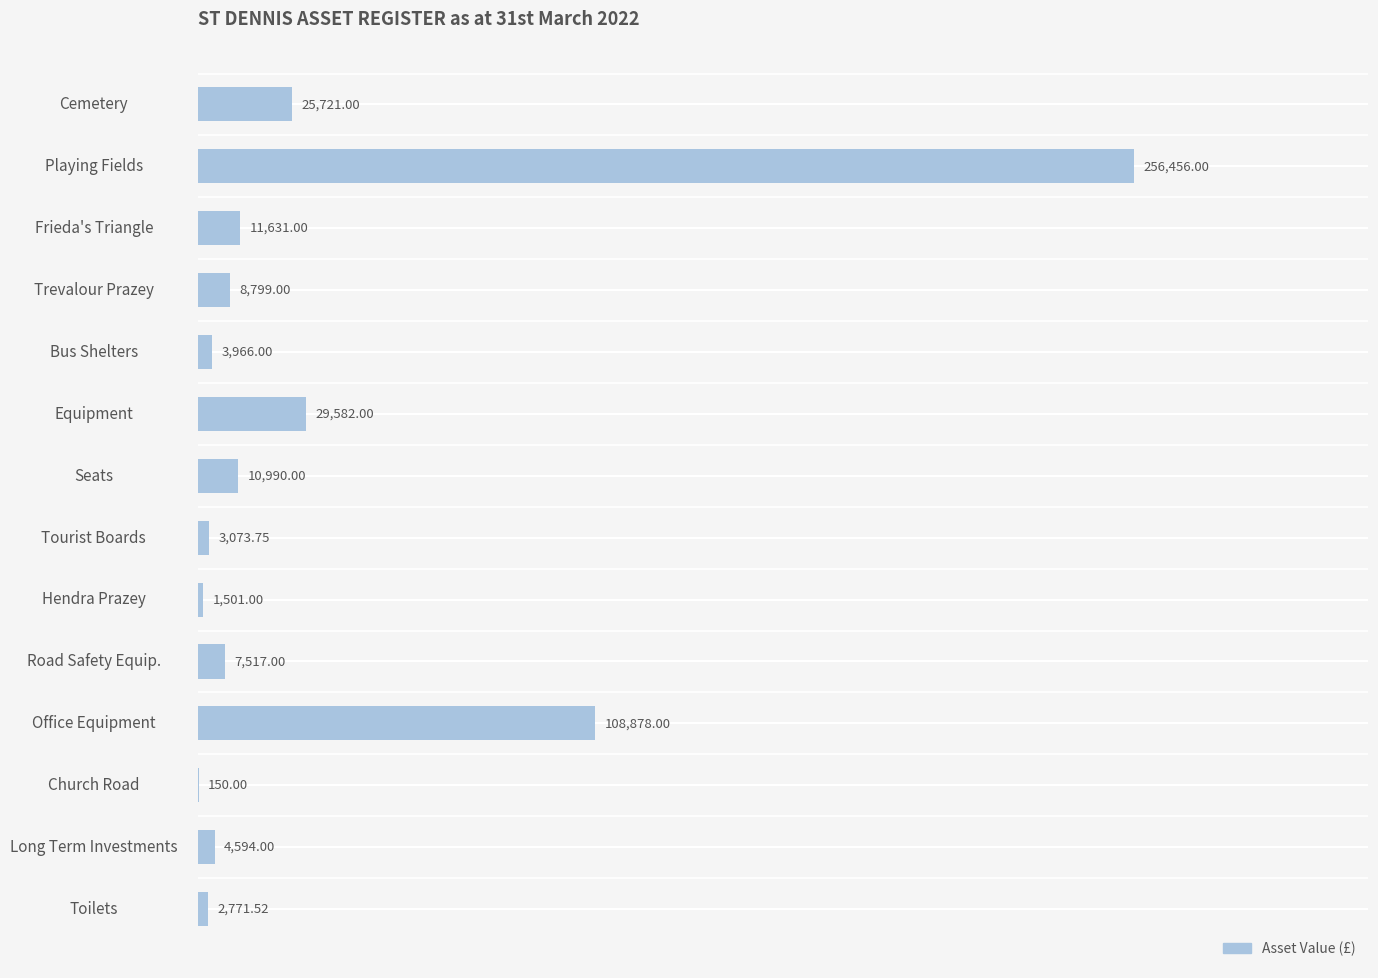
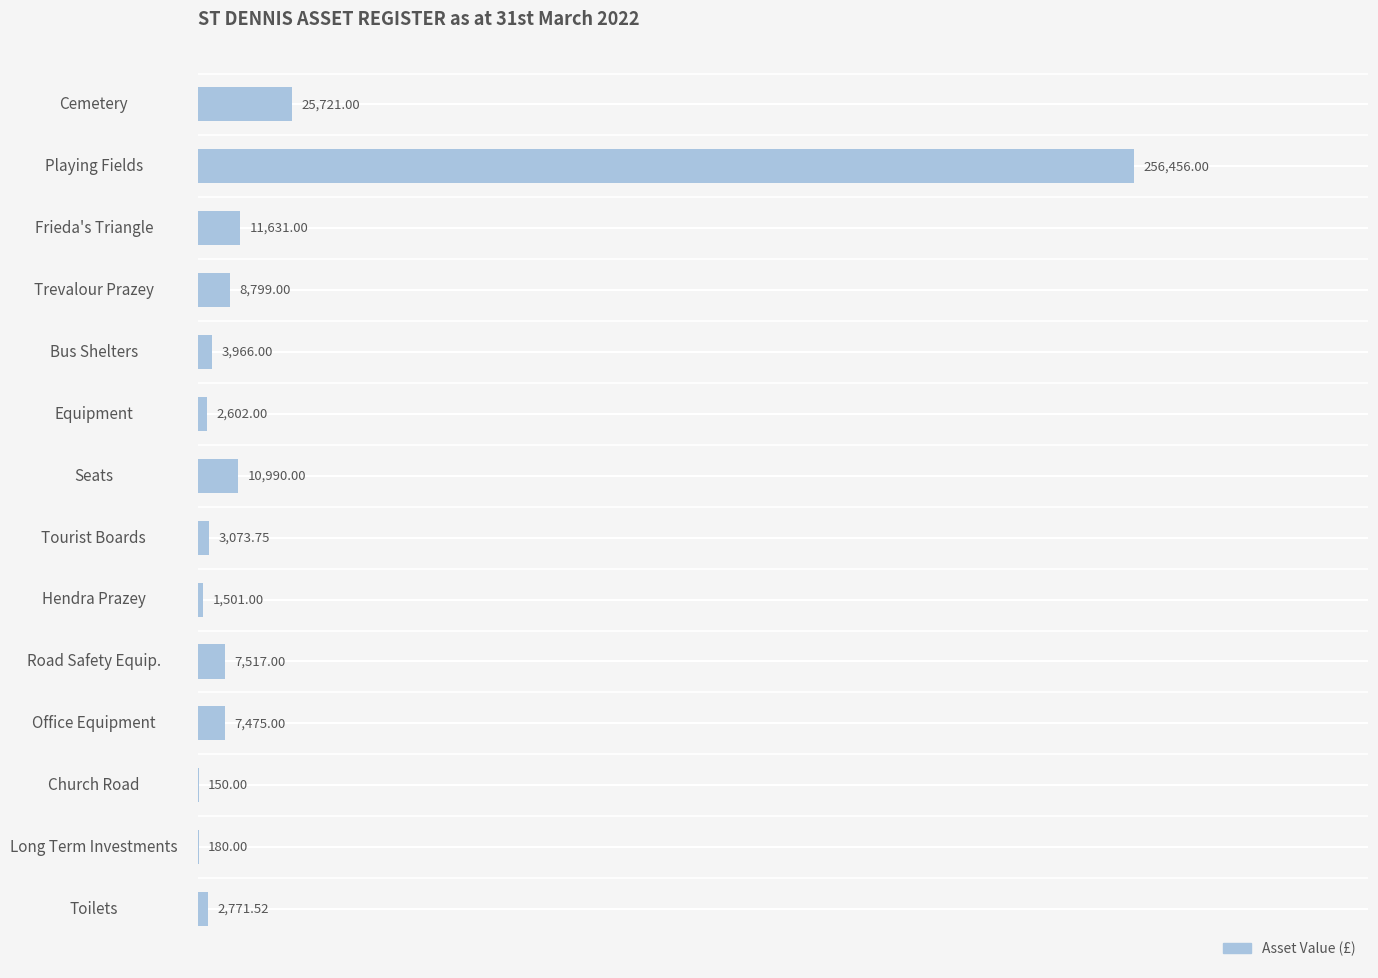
  {
    "Cemetery": "25,721.00",
    "Playing Fields": "256,456.00",
    "Frieda's Triangle": "11,631.00",
    "Trevalour Prazey": "8,799.00",
    "Bus Shelters": "3,966.00",
-   "Equipment": "29,582.00",
+   "Equipment": "2,602.00",
    "Seats": "10,990.00",
    "Tourist Boards": "3,073.75",
    "Hendra Prazey": "1,501.00",
    "Road Safety Equip.": "7,517.00",
-   "Office Equipment": "108,878.00",
+   "Office Equipment": "7,475.00",
    "Church Road": "150.00",
-   "Long Term Investments": "4,594.00",
+   "Long Term Investments": "180.00",
    "Toilets": "2,771.52"
  }
